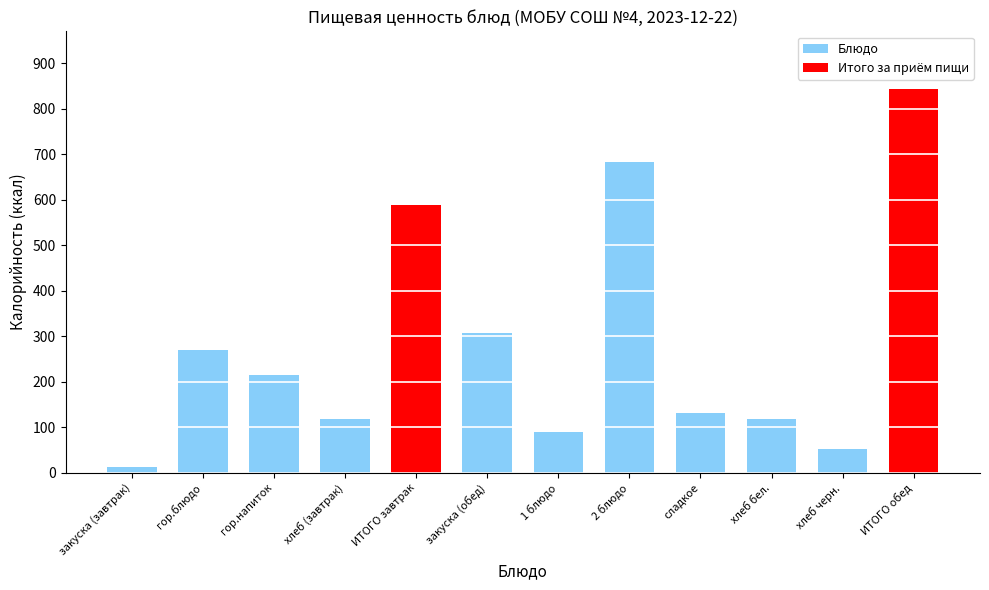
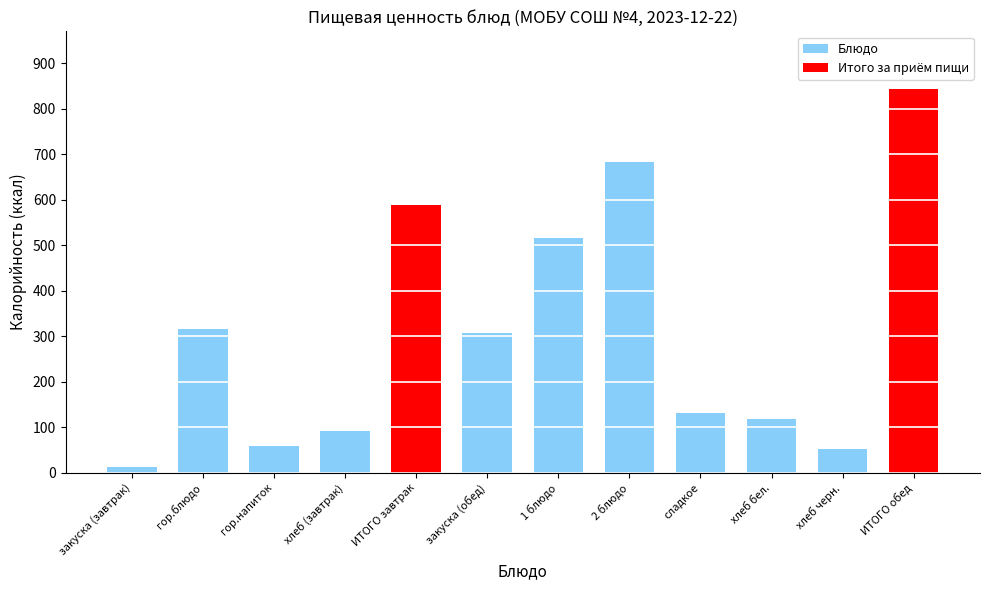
  {
    "закуска (завтрак)": 10,
-   "гор.блюдо": 270,
-   "гор.напиток": 220,
-   "хлеб (завтрак)": 120,
+   "гор.блюдо": 320,
+   "гор.напиток": 60,
+   "хлеб (завтрак)": 90,
    "ИТОГО завтрак": 590,
    "закуска (обед)": 310,
-   "1 блюдо": 90,
+   "1 блюдо": 520,
    "2 блюдо": 680,
    "сладкое": 130,
    "хлеб бел.": 120,
    "хлеб черн.": 50,
    "ИТОГО обед": 840
  }
